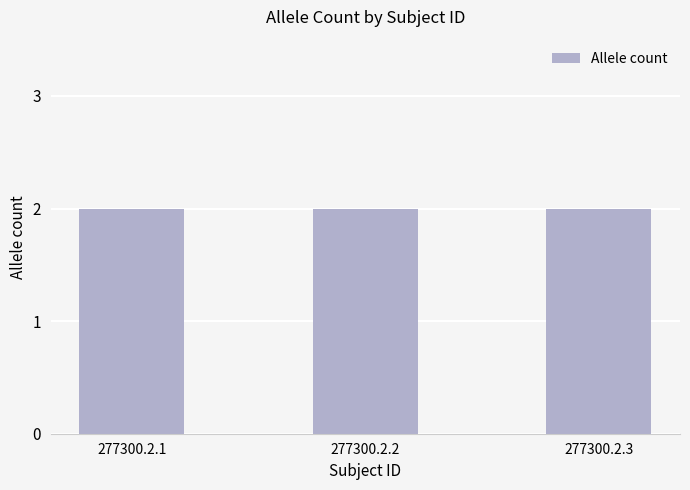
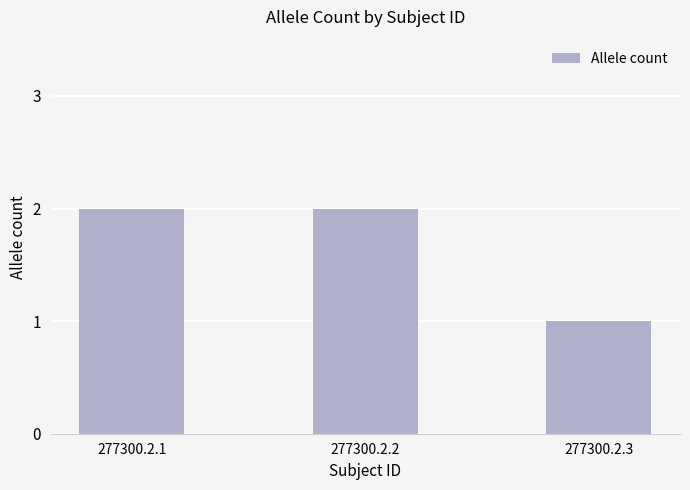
  {
    "277300.2.1": 2,
    "277300.2.2": 2,
-   "277300.2.3": 2
+   "277300.2.3": 1
  }
